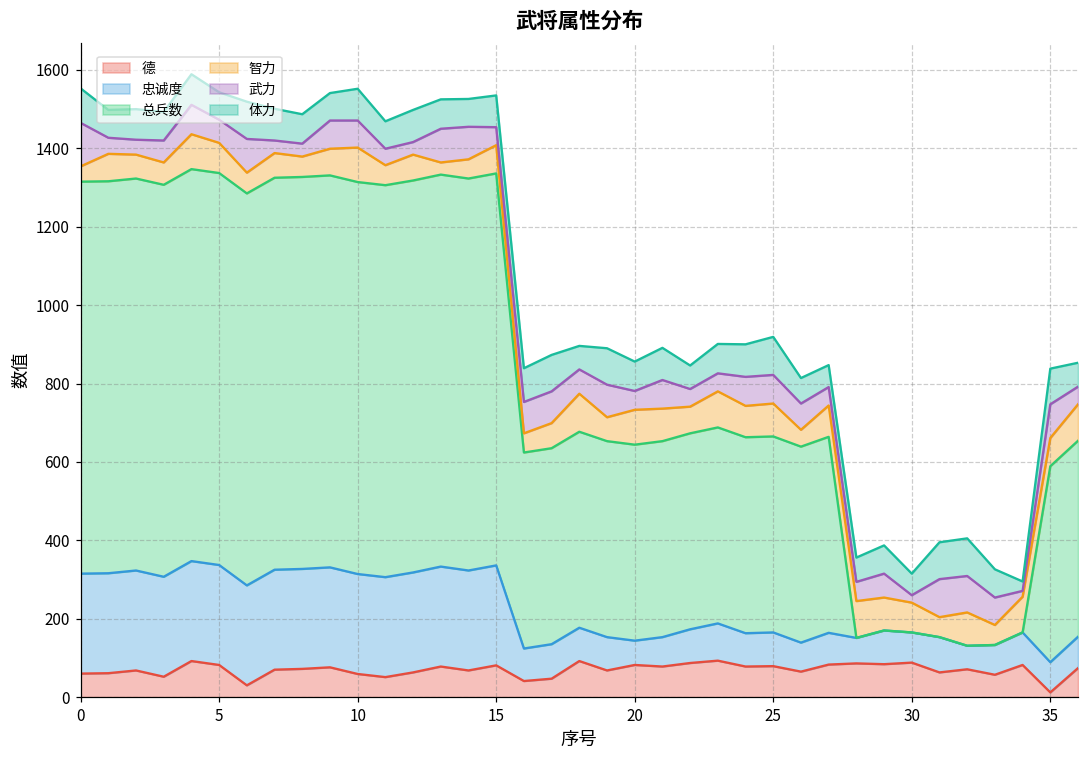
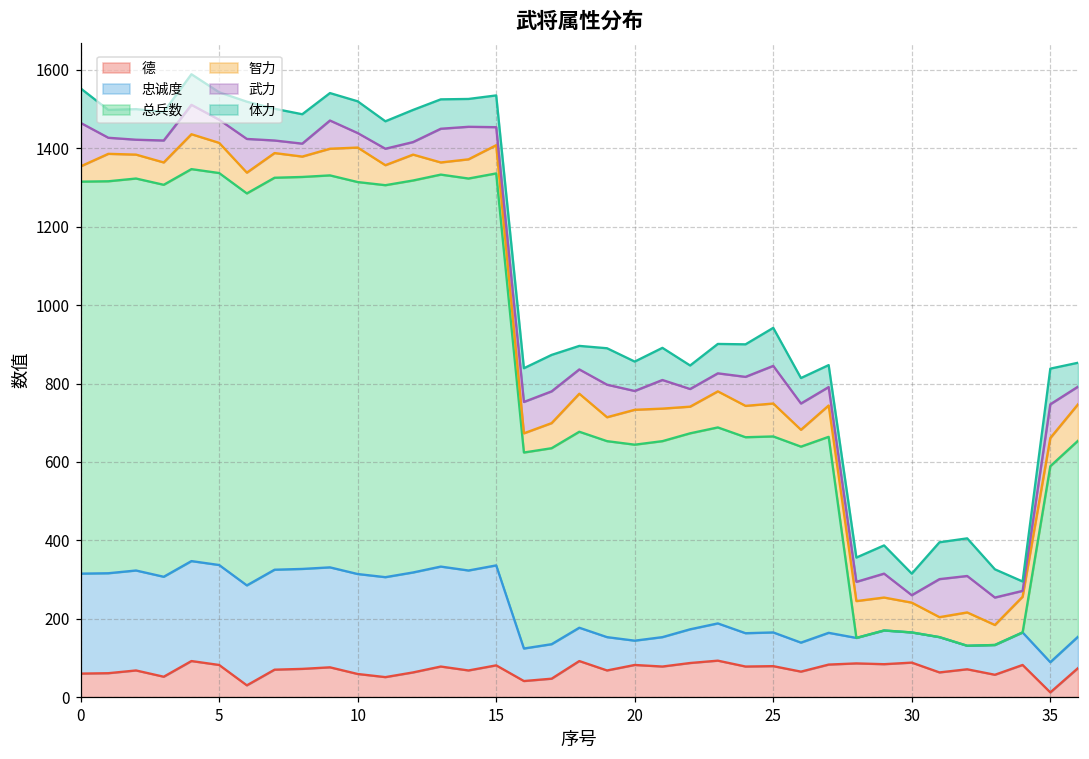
  {
    "武力": {
      "0": 110,
-     "10": 70,
+     "10": 40,
      "15": 50,
      "20": 50,
-     "25": 70,
+     "25": 100,
      "30": 20,
      "35": 90
    }
  }
